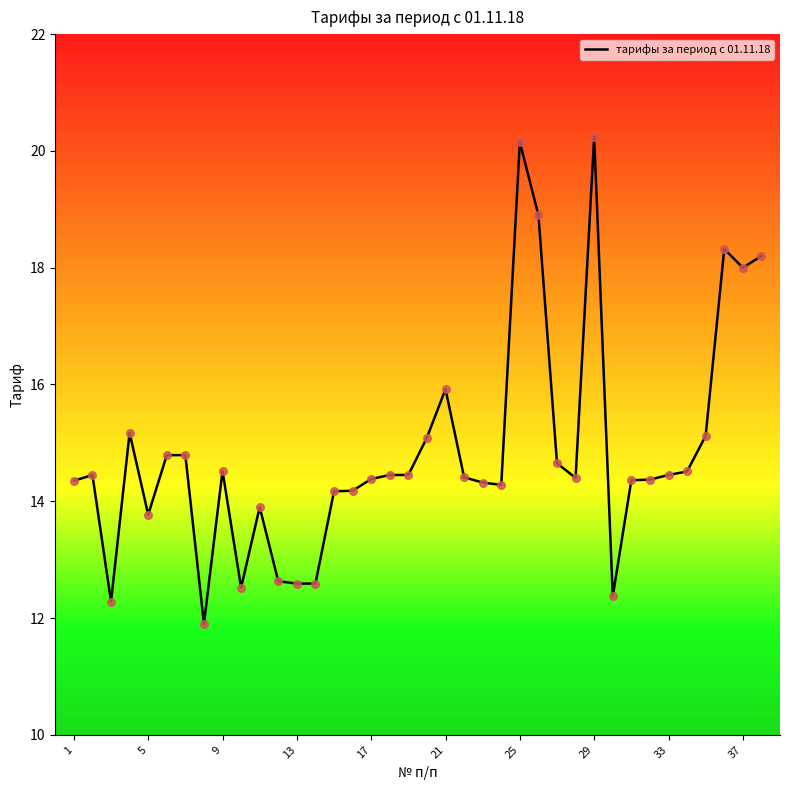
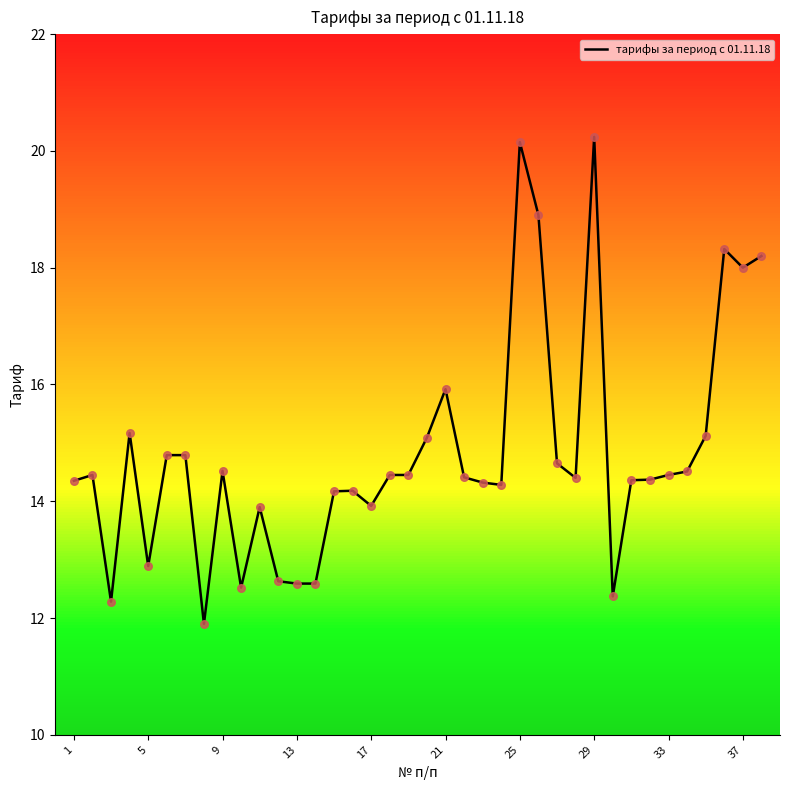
  {
    "тарифы за период с 01.11.18": {
      "1": 14.4,
-     "5": 13.8,
+     "5": 12.9,
      "9": 14.5,
      "13": 12.6,
-     "17": 14.4,
+     "17": 13.9,
      "21": 15.9,
      "25": 20.2,
      "29": 20.2,
      "33": 14.5,
      "37": 18.0
    }
  }
